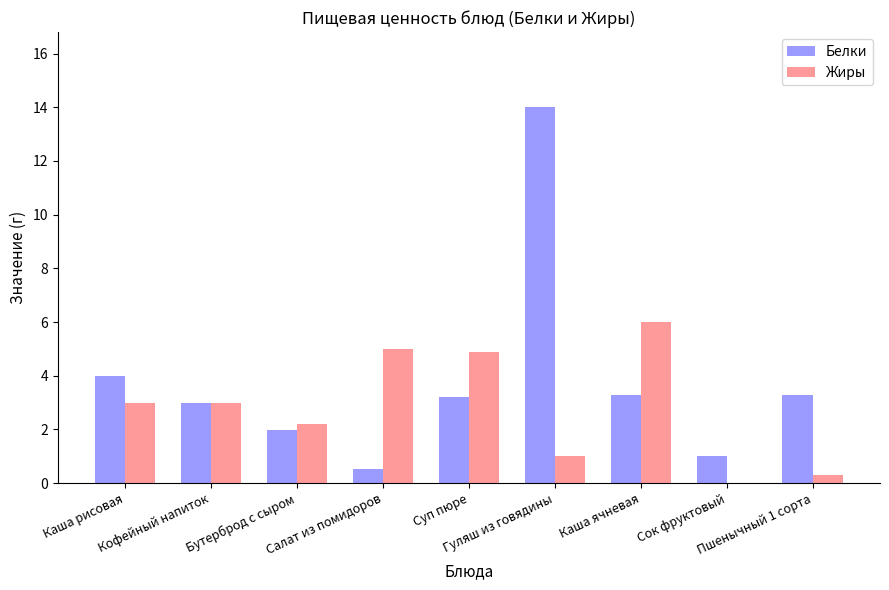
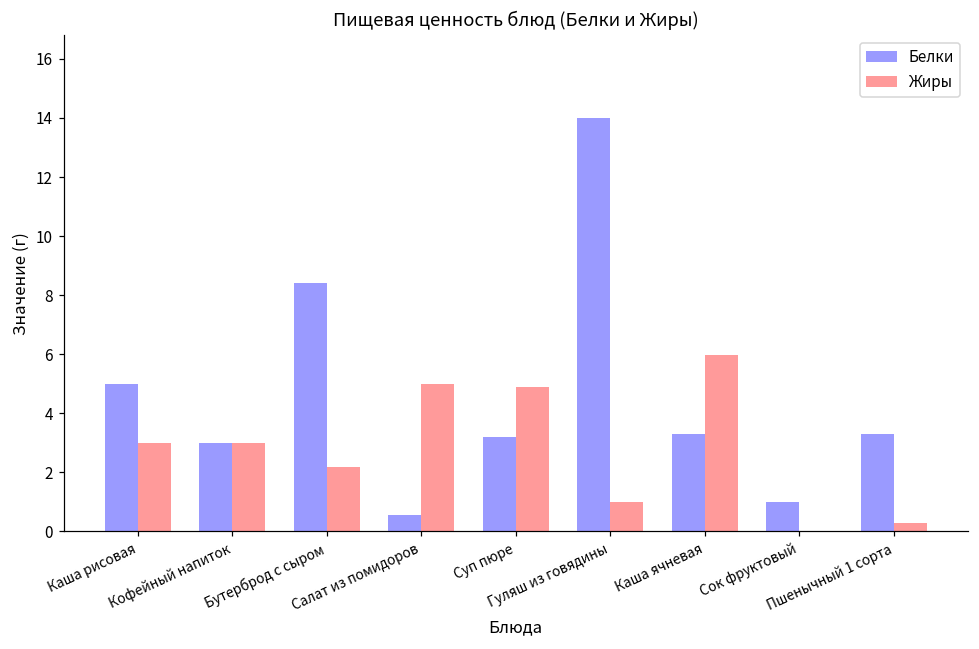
  {
    "Белки": {
-     "Каша рисовая": 4,
+     "Каша рисовая": 5,
      "Кофейный напиток": 3.0,
-     "Бутерброд с сыром": 2.0,
+     "Бутерброд с сыром": 8.4,
      "Салат из помидоров": 0.5,
      "Суп пюре": 3.2,
      "Гуляш из говядины": 14.0,
      "Каша ячневая": 3.3,
      "Сок фруктовый": 1.0,
      "Пшенычный 1 сорта": 3.3
    },
    "Жиры": {
      "Каша рисовая": 3.0,
      "Кофейный напиток": 3.0,
      "Бутерброд с сыром": 2.2,
      "Салат из помидоров": 5.0,
      "Суп пюре": 4.9,
      "Гуляш из говядины": 1.0,
      "Каша ячневая": 6.0,
      "Сок фруктовый": 0.0,
      "Пшенычный 1 сорта": 0.3
    }
  }
